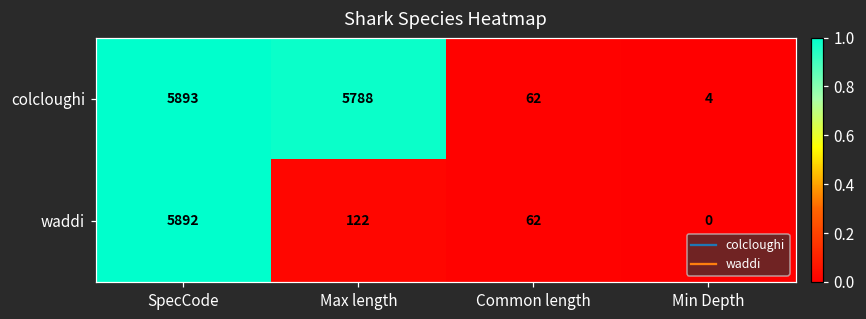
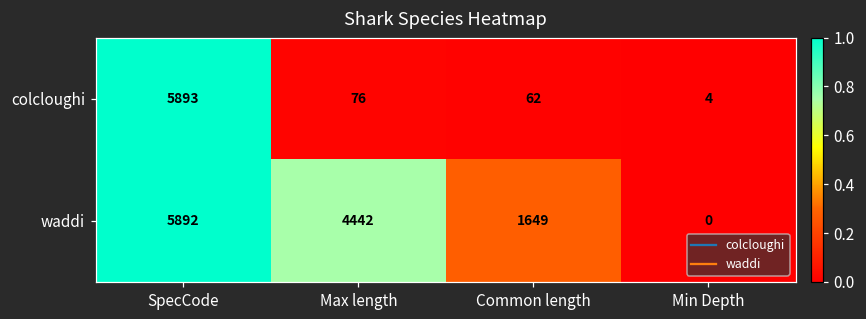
  {
    "colcloughi": {
      "SpecCode": 5893,
-     "Max length": 5788,
+     "Max length": 76,
      "Common length": 62,
      "Min Depth": 4
    },
    "waddi": {
      "SpecCode": 5892,
-     "Max length": 122,
-     "Common length": 62,
+     "Max length": 4442,
+     "Common length": 1649,
      "Min Depth": 0
    }
  }
